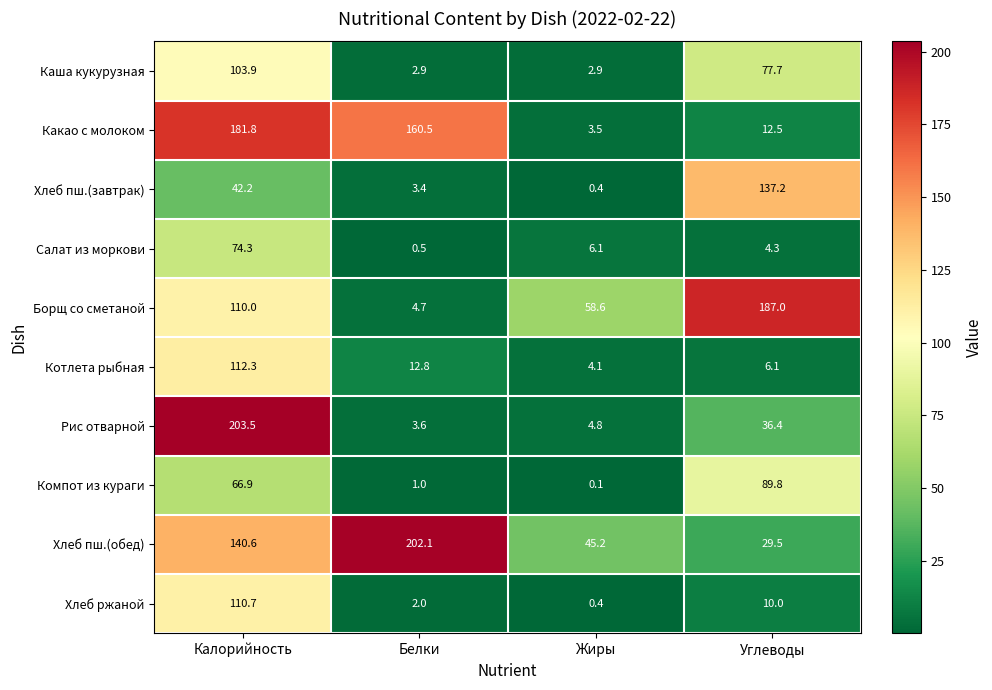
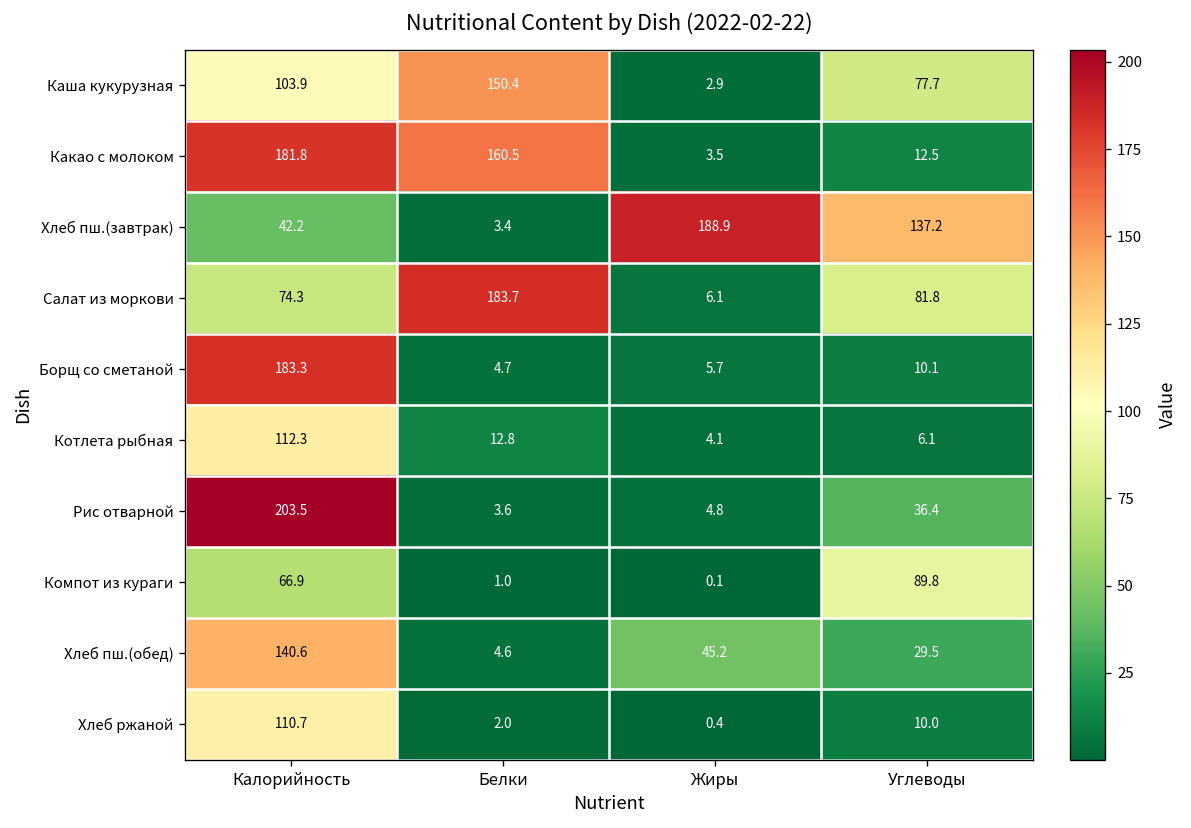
  {
    "Каша кукурузная": {
      "Калорийность": 103.9,
-     "Белки": 2.9,
+     "Белки": 150.4,
      "Жиры": 2.9,
      "Углеводы": 77.7
    },
    "Какао с молоком": {
      "Калорийность": 181.8,
      "Белки": 160.5,
      "Жиры": 3.5,
      "Углеводы": 12.5
    },
    "Хлеб пш.(завтрак)": {
      "Калорийность": 42.2,
      "Белки": 3.4,
-     "Жиры": 0.4,
+     "Жиры": 188.9,
      "Углеводы": 137.2
    },
    "Салат из моркови": {
      "Калорийность": 74.3,
-     "Белки": 0.5,
+     "Белки": 183.7,
      "Жиры": 6.1,
-     "Углеводы": 4.3
+     "Углеводы": 81.8
    },
    "Борщ со сметаной": {
-     "Калорийность": 110.0,
+     "Калорийность": 183.3,
      "Белки": 4.7,
-     "Жиры": 58.6,
-     "Углеводы": 187.0
+     "Жиры": 5.7,
+     "Углеводы": 10.1
    },
    "Котлета рыбная": {
      "Калорийность": 112.3,
      "Белки": 12.8,
      "Жиры": 4.1,
      "Углеводы": 6.1
    },
    "Рис отварной": {
      "Калорийность": 203.5,
      "Белки": 3.6,
      "Жиры": 4.8,
      "Углеводы": 36.4
    },
    "Компот из кураги": {
      "Калорийность": 66.9,
      "Белки": 1.0,
      "Жиры": 0.1,
      "Углеводы": 89.8
    },
    "Хлеб пш.(обед)": {
      "Калорийность": 140.6,
-     "Белки": 202.1,
+     "Белки": 4.6,
      "Жиры": 45.2,
      "Углеводы": 29.5
    },
    "Хлеб ржаной": {
      "Калорийность": 110.7,
      "Белки": 2.0,
      "Жиры": 0.4,
      "Углеводы": 10.0
    }
  }
